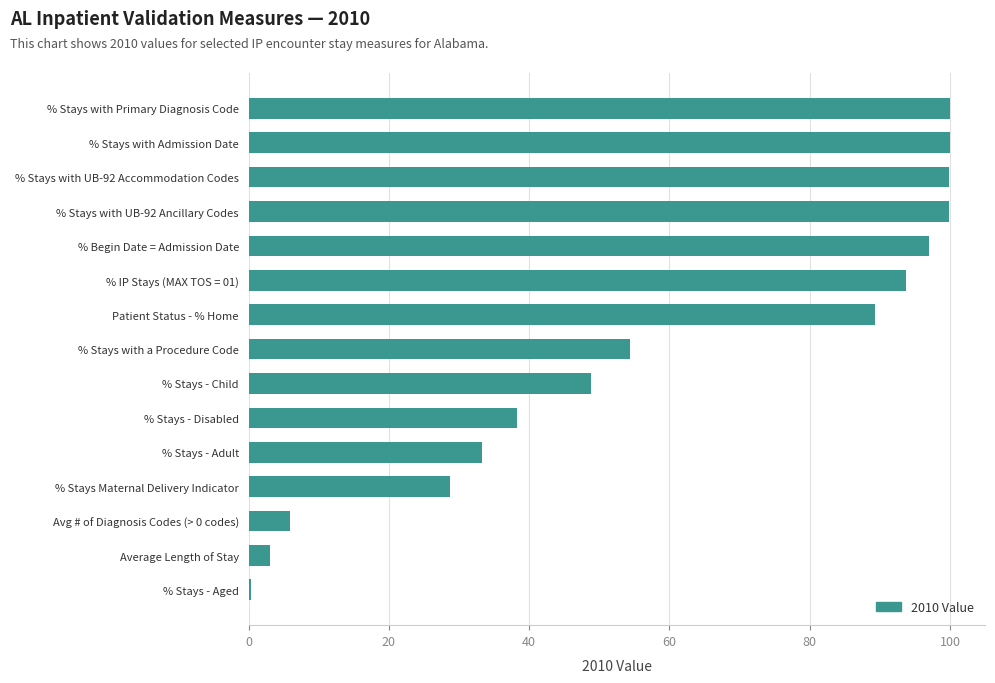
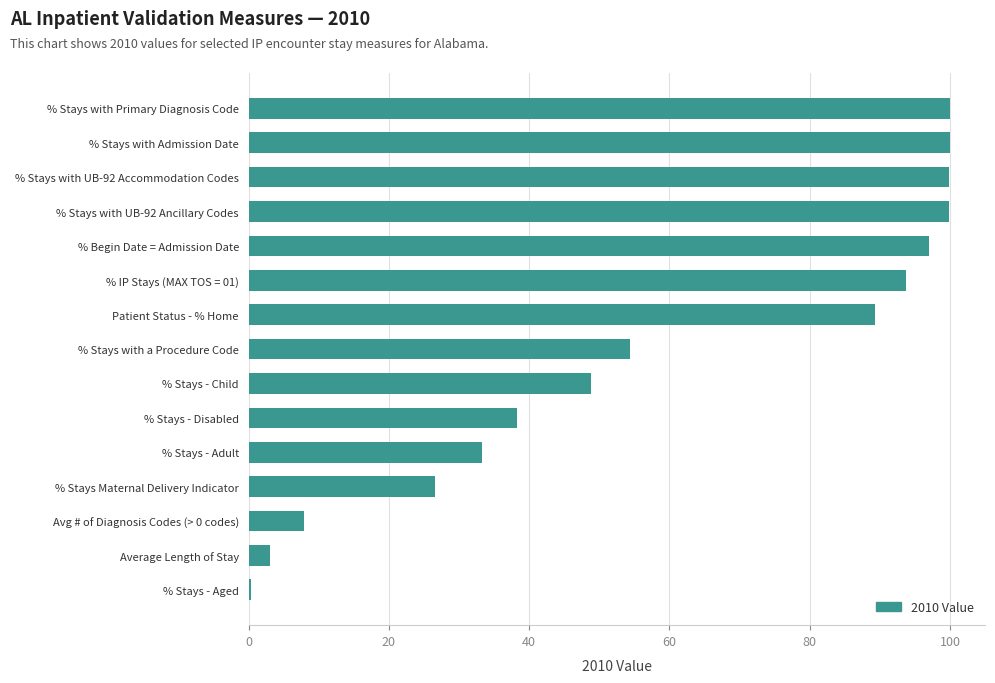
  {
    "% Stays with Primary Diagnosis Code": 100,
    "% Stays with Admission Date": 100,
    "% Stays with UB-92 Accommodation Codes": 100,
    "% Stays with UB-92 Ancillary Codes": 100,
    "% Begin Date = Admission Date": 97,
    "% IP Stays (MAX TOS = 01)": 94,
    "Patient Status - % Home": 89,
    "% Stays with a Procedure Code": 54,
    "% Stays - Child": 49,
    "% Stays - Disabled": 38,
    "% Stays - Adult": 33,
-   "% Stays Maternal Delivery Indicator": 29,
-   "Avg # of Diagnosis Codes (> 0 codes)": 6,
+   "% Stays Maternal Delivery Indicator": 27,
+   "Avg # of Diagnosis Codes (> 0 codes)": 8,
    "Average Length of Stay": 3,
    "% Stays - Aged": 0
  }
